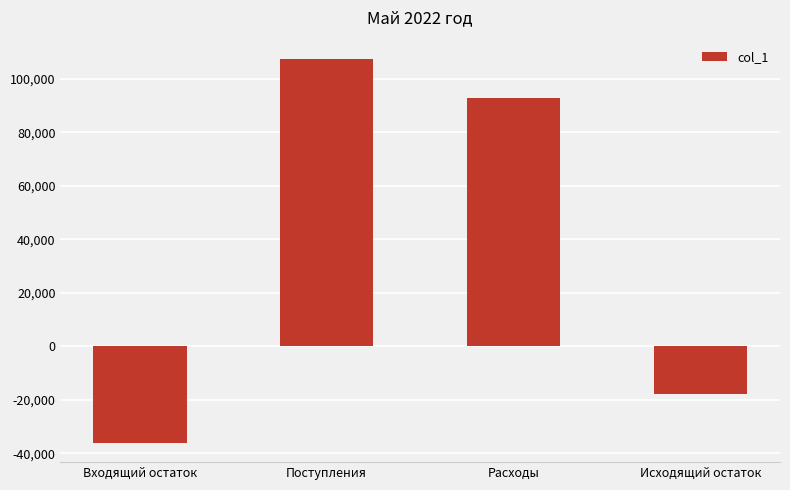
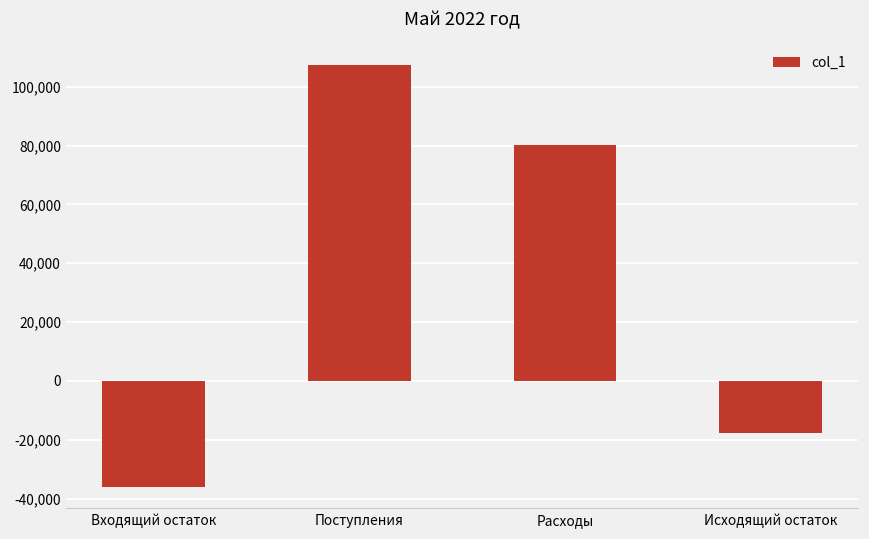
  {
    "Входящий остаток": "-36,000",
    "Поступления": "107,000",
-   "Расходы": "93,000",
+   "Расходы": "80,000",
    "Исходящий остаток": "-18,000"
  }
